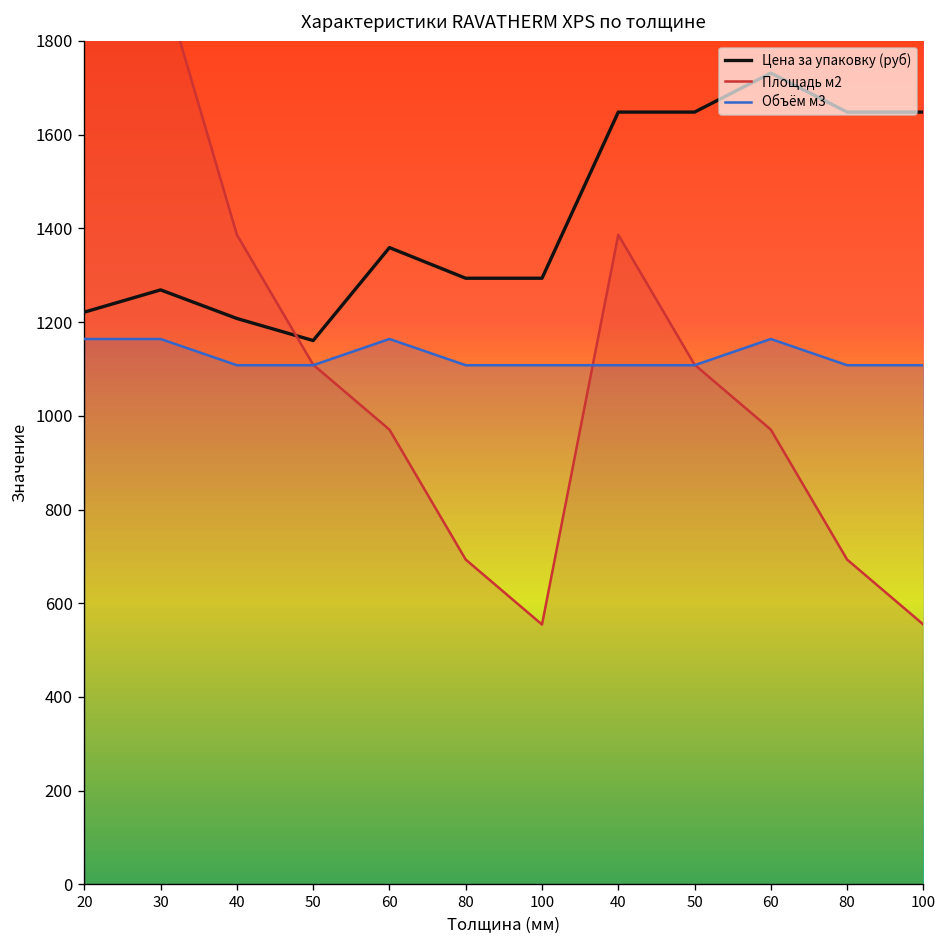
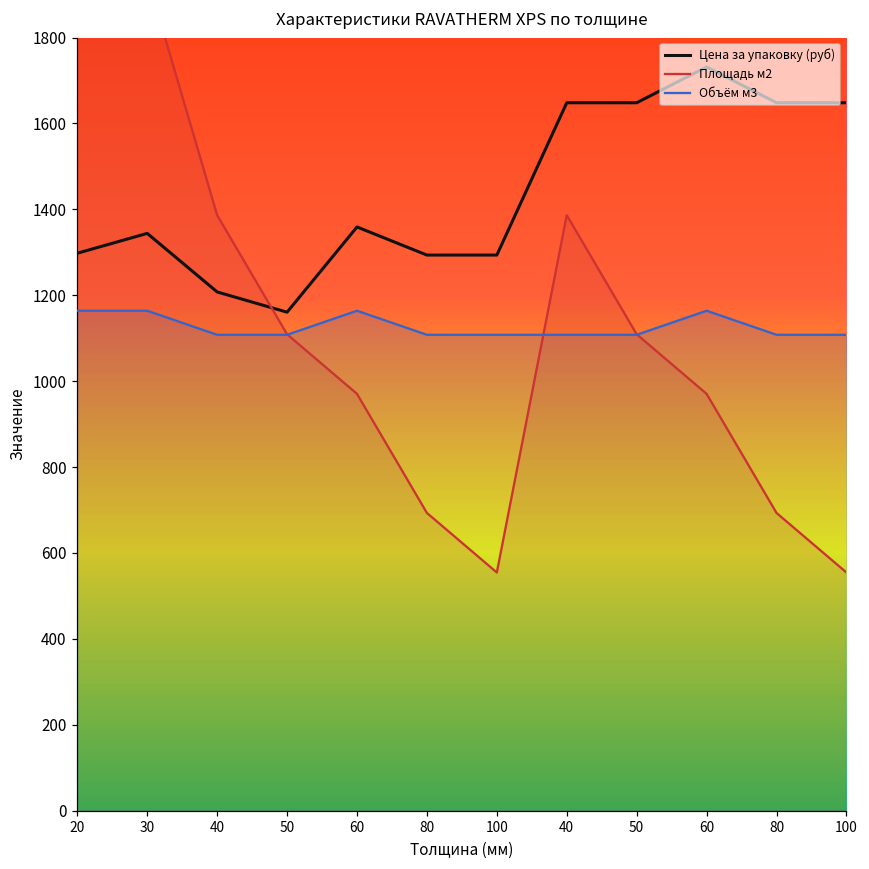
  {
    "Цена за упаковку (руб)": {
-     "20": 1220,
-     "30": 1270
+     "20": 1300,
+     "30": 1340
    },
    "Объём м3": {
      "20": 1160,
      "30": 1160
    }
  }
